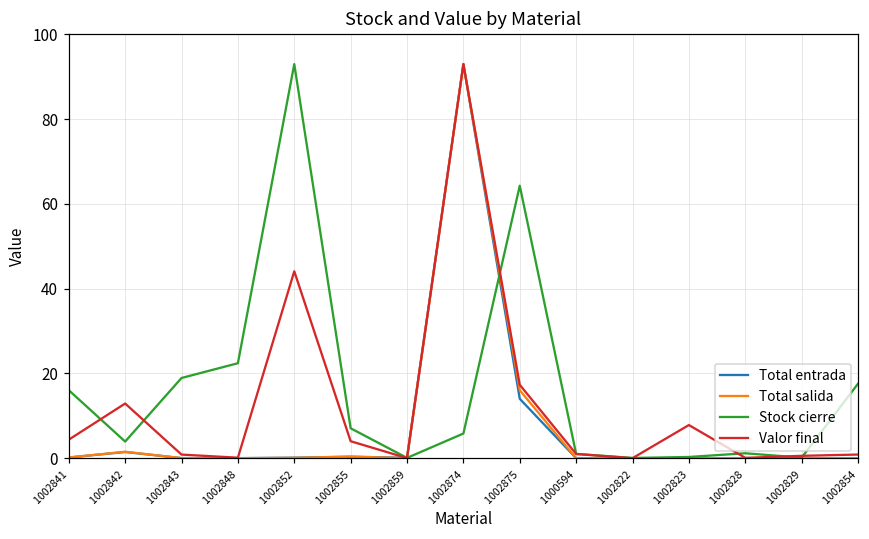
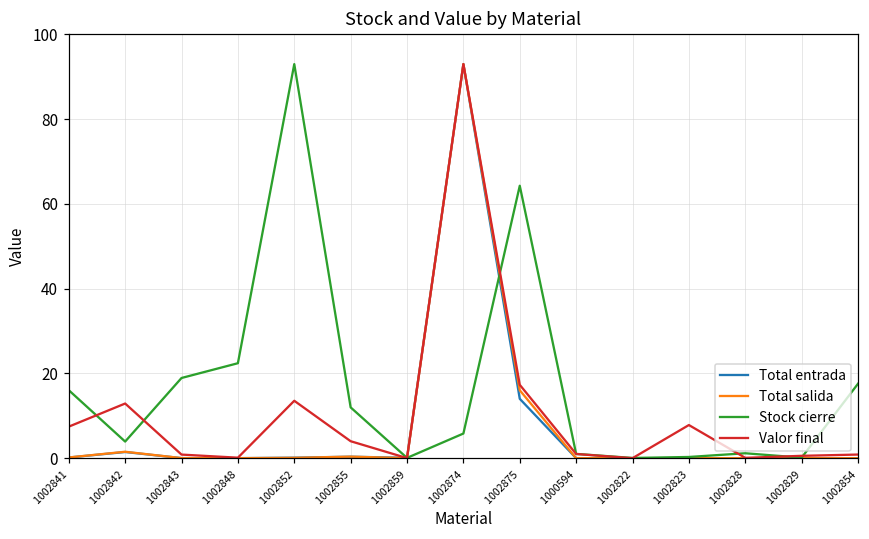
  {
    "Total entrada": {
      "1002875": 14
    },
    "Total salida": {
      "1002875": 16
    },
    "Stock cierre": {
      "1002841": 16,
      "1002842": 4,
      "1002843": 19,
      "1002848": 22,
      "1002852": 93,
-     "1002855": 7,
+     "1002855": 12,
      "1002874": 6,
      "1002875": 64,
      "1002828": 1,
      "1002854": 18
    },
    "Valor final": {
-     "1002841": 4,
+     "1002841": 7,
      "1002842": 13,
      "1002843": 1,
-     "1002852": 44,
+     "1002852": 14,
      "1002855": 4,
      "1002875": 17,
      "1002823": 8,
      "1002854": 1
    }
  }
